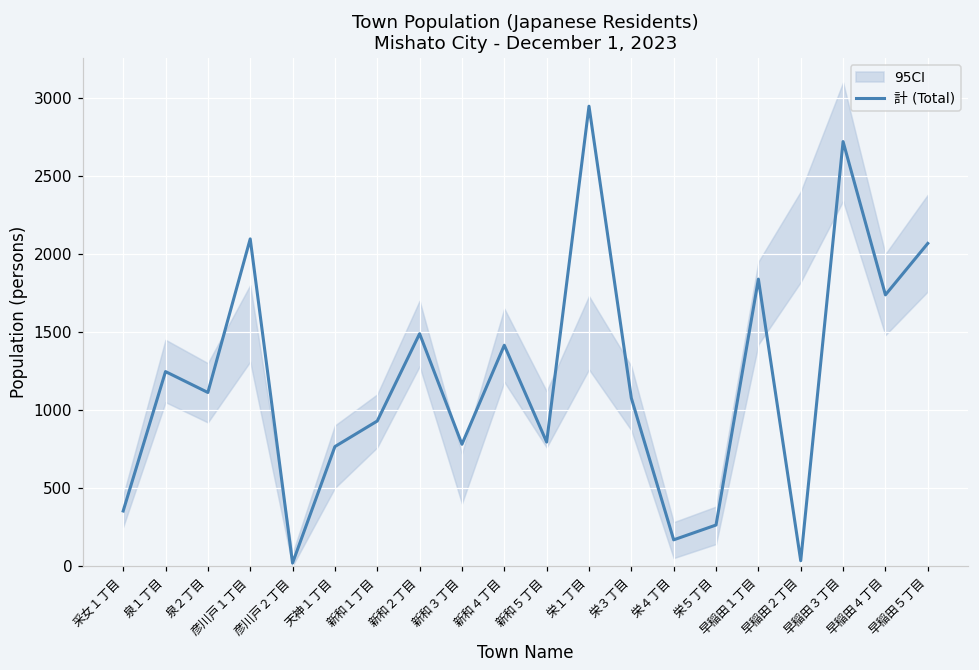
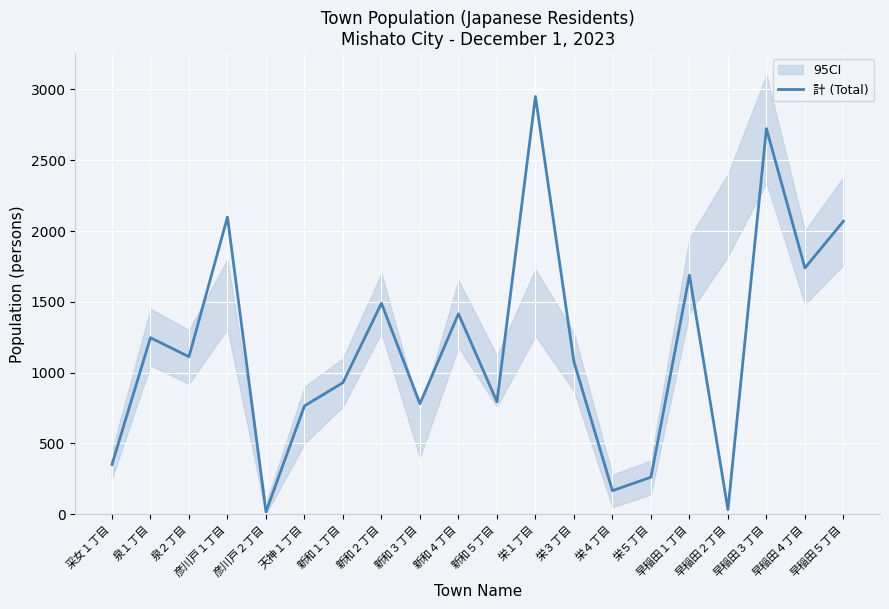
  {
    "計 (Total)": {
      "采女１丁目": 350,
      "泉１丁目": 1250,
      "泉２丁目": 1110,
      "彦川戸１丁目": 2100,
      "彦川戸２丁目": 20,
      "天神１丁目": 770,
      "新和１丁目": 930,
      "新和２丁目": 1490,
      "新和３丁目": 780,
      "新和４丁目": 1420,
      "新和５丁目": 790,
      "栄１丁目": 2950,
      "栄３丁目": 1080,
      "栄４丁目": 170,
      "栄５丁目": 260,
-     "早稲田１丁目": 1840,
+     "早稲田１丁目": 1690,
      "早稲田２丁目": 30,
      "早稲田３丁目": 2720,
      "早稲田４丁目": 1740,
      "早稲田５丁目": 2070
    }
  }
